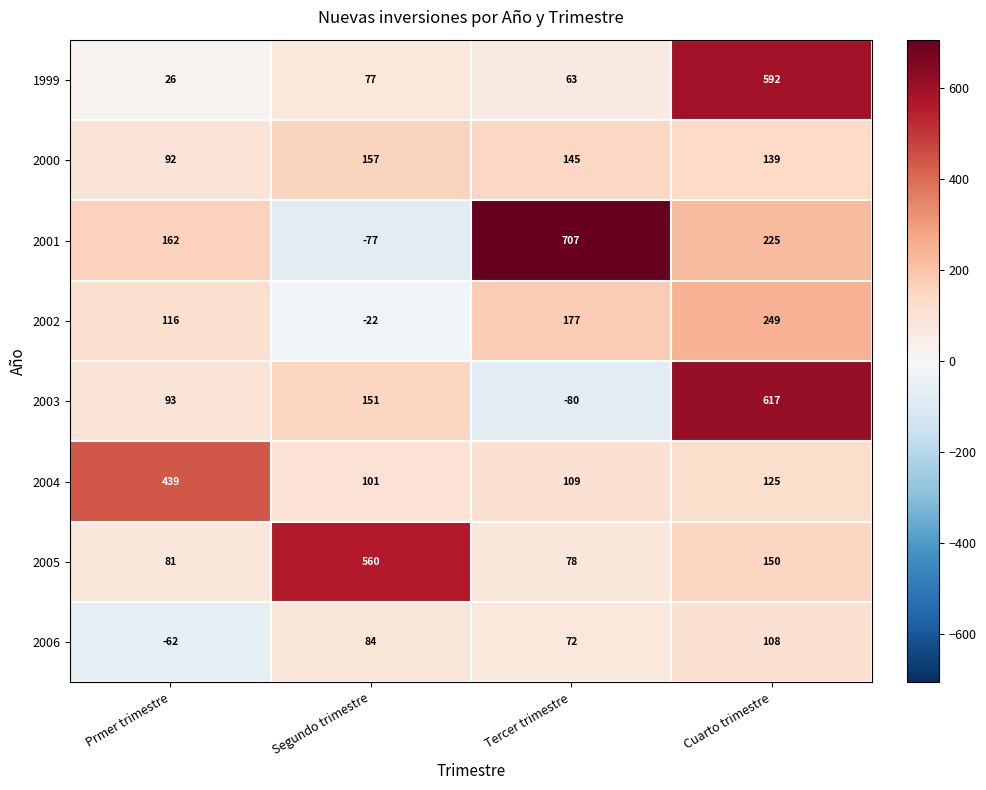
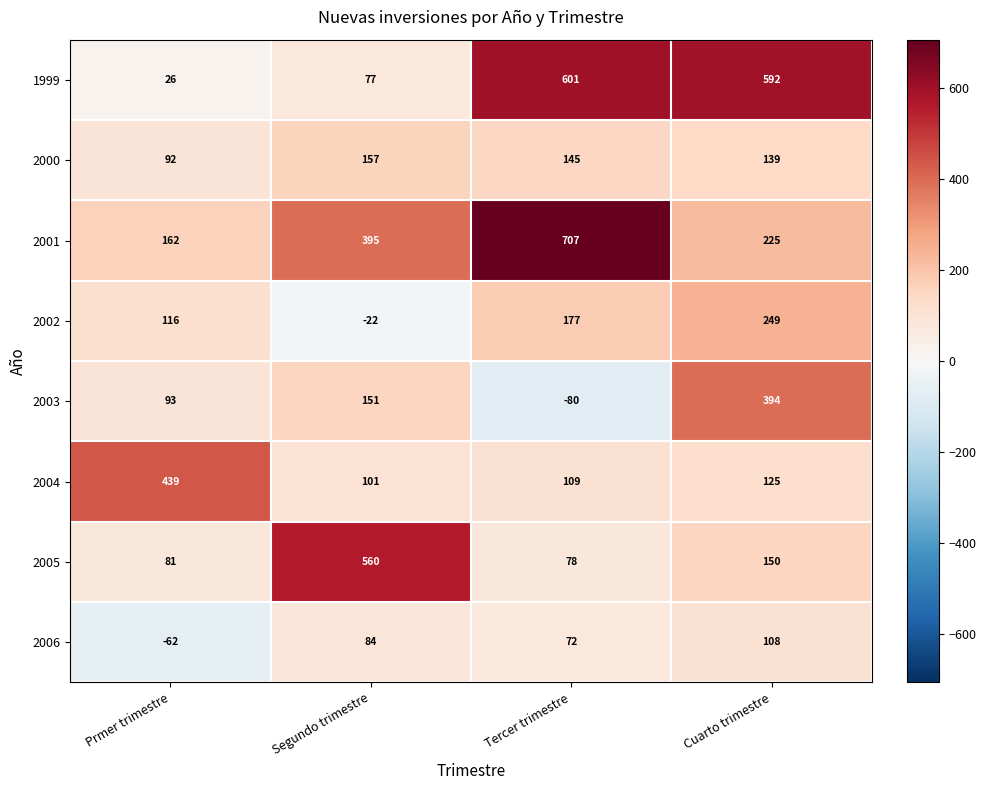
  {
    "1999": {
      "Prmer trimestre": 26,
      "Segundo trimestre": 77,
-     "Tercer trimestre": 63,
+     "Tercer trimestre": 601,
      "Cuarto trimestre": 592
    },
    "2000": {
      "Prmer trimestre": 92,
      "Segundo trimestre": 157,
      "Tercer trimestre": 145,
      "Cuarto trimestre": 139
    },
    "2001": {
      "Prmer trimestre": 162,
-     "Segundo trimestre": -77,
+     "Segundo trimestre": 395,
      "Tercer trimestre": 707,
      "Cuarto trimestre": 225
    },
    "2002": {
      "Prmer trimestre": 116,
      "Segundo trimestre": -22,
      "Tercer trimestre": 177,
      "Cuarto trimestre": 249
    },
    "2003": {
      "Prmer trimestre": 93,
      "Segundo trimestre": 151,
      "Tercer trimestre": -80,
-     "Cuarto trimestre": 617
+     "Cuarto trimestre": 394
    },
    "2004": {
      "Prmer trimestre": 439,
      "Segundo trimestre": 101,
      "Tercer trimestre": 109,
      "Cuarto trimestre": 125
    },
    "2005": {
      "Prmer trimestre": 81,
      "Segundo trimestre": 560,
      "Tercer trimestre": 78,
      "Cuarto trimestre": 150
    },
    "2006": {
      "Prmer trimestre": -62,
      "Segundo trimestre": 84,
      "Tercer trimestre": 72,
      "Cuarto trimestre": 108
    }
  }
